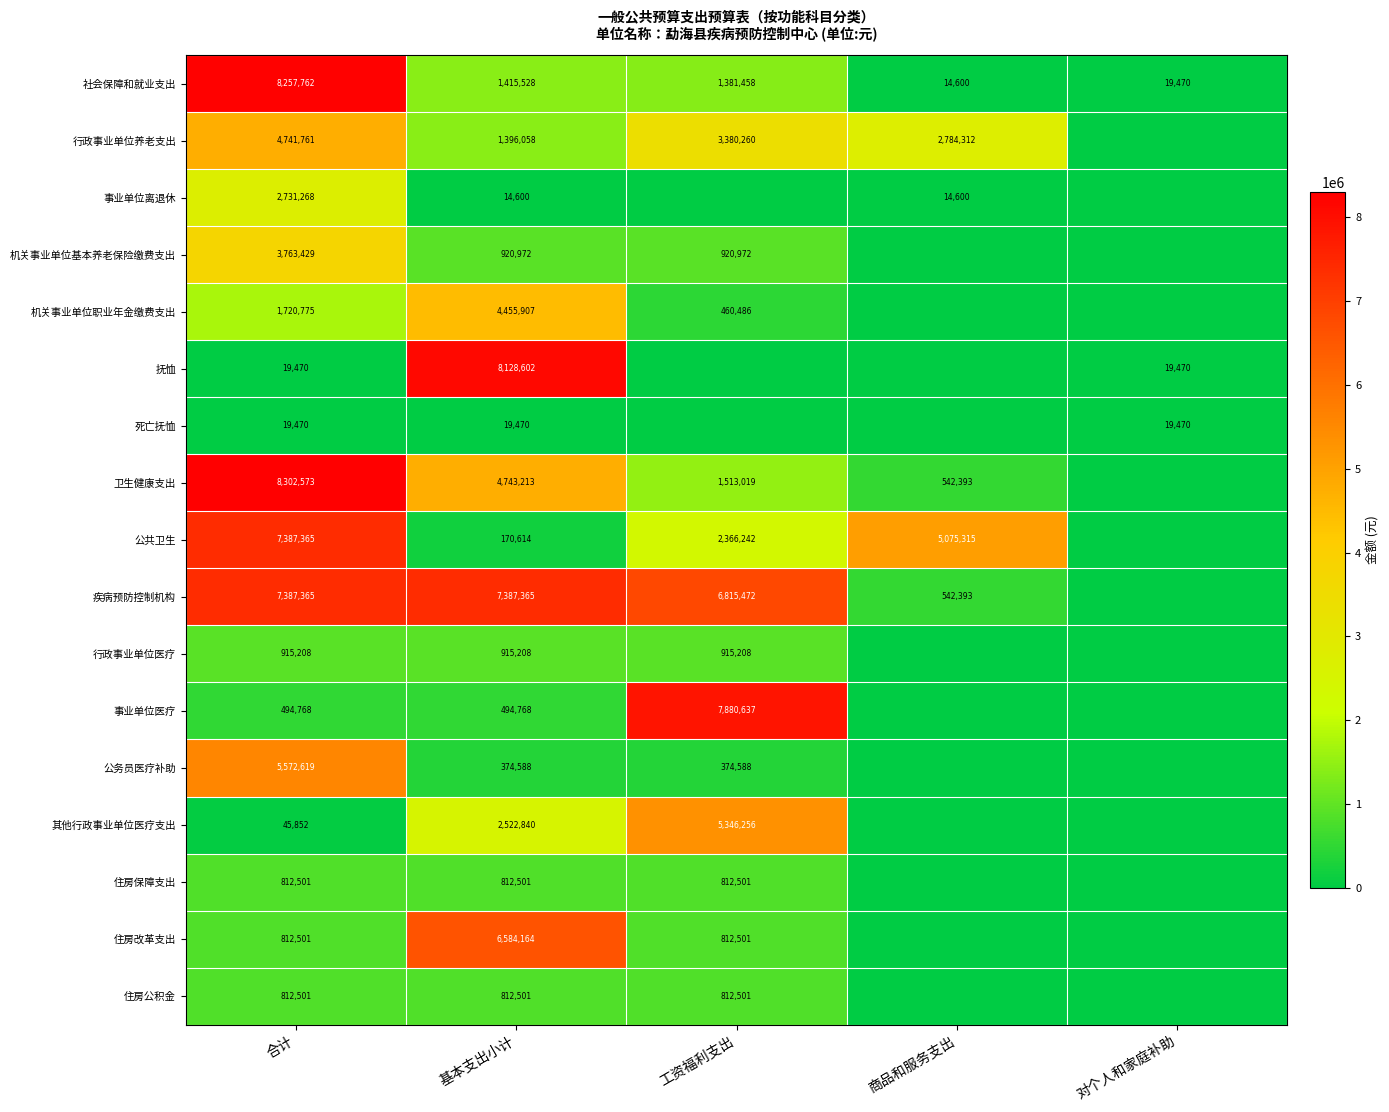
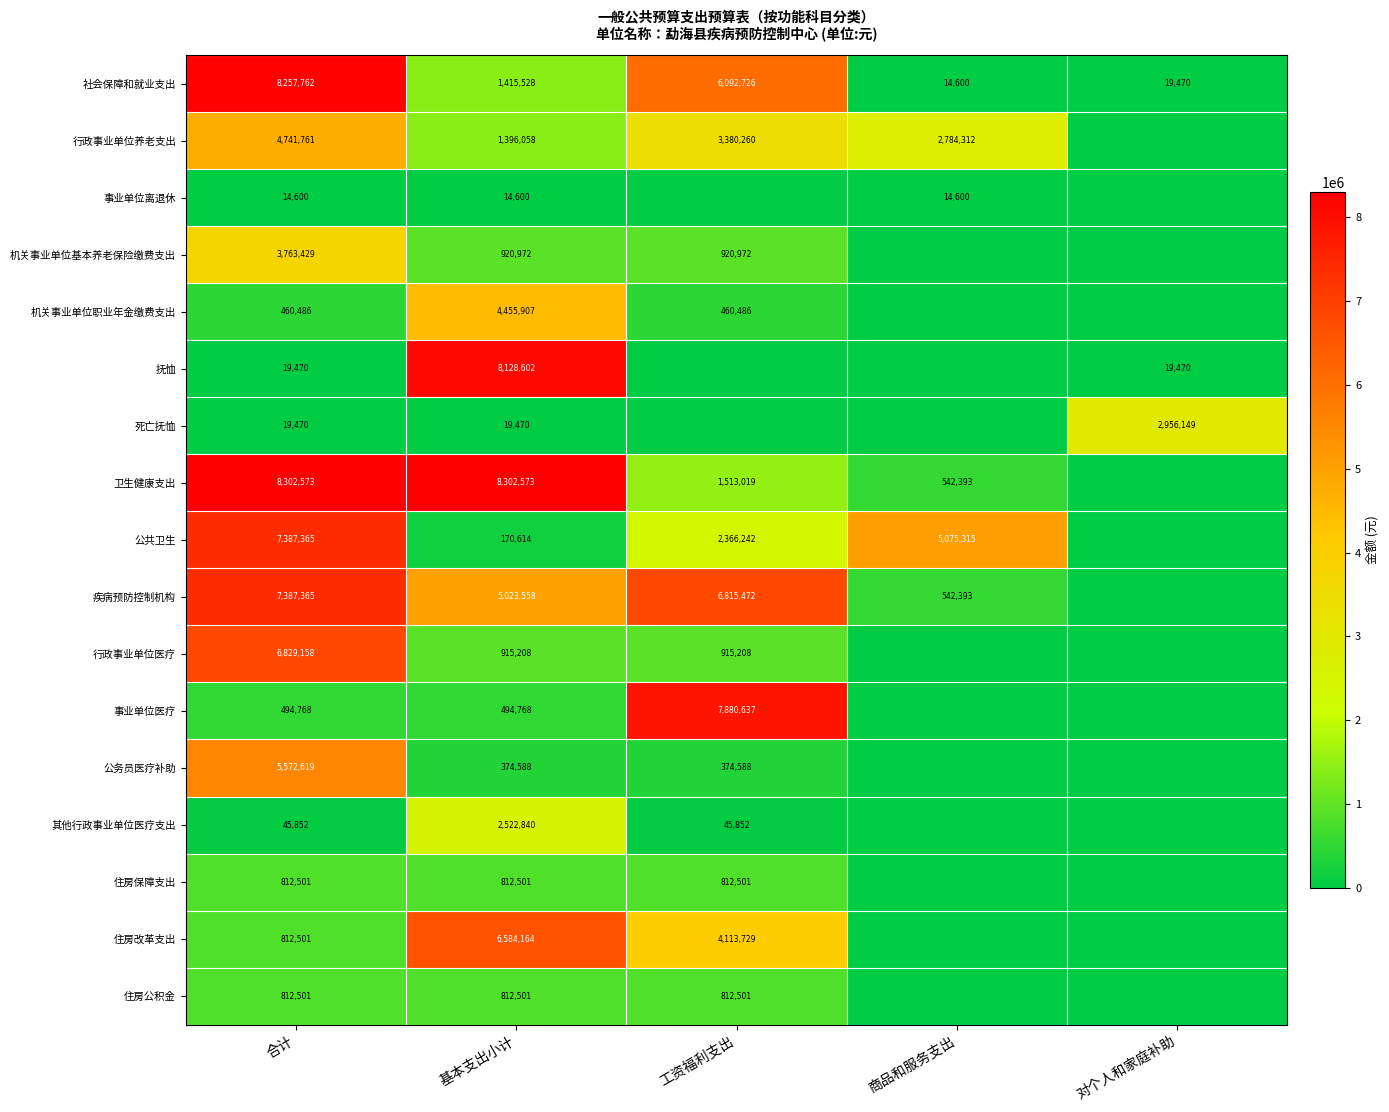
  {
    "社会保障和就业支出": {
      "合计": "8,257,762",
      "基本支出小计": "1,415,528",
-     "工资福利支出": "1,381,458",
+     "工资福利支出": "6,092,726",
      "商品和服务支出": "14,600",
      "对个人和家庭补助": "19,470"
    },
    "行政事业单位养老支出": {
      "合计": "4,741,761",
      "基本支出小计": "1,396,058",
      "工资福利支出": "3,380,260",
      "商品和服务支出": "2,784,312"
    },
    "事业单位离退休": {
-     "合计": "2,731,268",
+     "合计": "14,600",
      "基本支出小计": "14,600",
      "商品和服务支出": "14,600"
    },
    "机关事业单位基本养老保险缴费支出": {
      "合计": "3,763,429",
      "基本支出小计": "920,972",
      "工资福利支出": "920,972"
    },
    "机关事业单位职业年金缴费支出": {
-     "合计": "1,720,775",
+     "合计": "460,486",
      "基本支出小计": "4,455,907",
      "工资福利支出": "460,486"
    },
    "抚恤": {
      "合计": "19,470",
      "基本支出小计": "8,128,602",
      "对个人和家庭补助": "19,470"
    },
    "死亡抚恤": {
      "合计": "19,470",
      "基本支出小计": "19,470",
-     "对个人和家庭补助": "19,470"
+     "对个人和家庭补助": "2,956,149"
    },
    "卫生健康支出": {
      "合计": "8,302,573",
-     "基本支出小计": "4,743,213",
+     "基本支出小计": "8,302,573",
      "工资福利支出": "1,513,019",
      "商品和服务支出": "542,393"
    },
    "公共卫生": {
      "合计": "7,387,365",
      "基本支出小计": "170,614",
      "工资福利支出": "2,366,242",
      "商品和服务支出": "5,075,315"
    },
    "疾病预防控制机构": {
      "合计": "7,387,365",
-     "基本支出小计": "7,387,365",
+     "基本支出小计": "5,023,558",
      "工资福利支出": "6,815,472",
      "商品和服务支出": "542,393"
    },
    "行政事业单位医疗": {
-     "合计": "915,208",
+     "合计": "6,829,158",
      "基本支出小计": "915,208",
      "工资福利支出": "915,208"
    },
    "事业单位医疗": {
      "合计": "494,768",
      "基本支出小计": "494,768",
      "工资福利支出": "7,880,637"
    },
    "公务员医疗补助": {
      "合计": "5,572,619",
      "基本支出小计": "374,588",
      "工资福利支出": "374,588"
    },
    "其他行政事业单位医疗支出": {
      "合计": "45,852",
      "基本支出小计": "2,522,840",
-     "工资福利支出": "5,346,256"
+     "工资福利支出": "45,852"
    },
    "住房保障支出": {
      "合计": "812,501",
      "基本支出小计": "812,501",
      "工资福利支出": "812,501"
    },
    "住房改革支出": {
      "合计": "812,501",
      "基本支出小计": "6,584,164",
-     "工资福利支出": "812,501"
+     "工资福利支出": "4,113,729"
    },
    "住房公积金": {
      "合计": "812,501",
      "基本支出小计": "812,501",
      "工资福利支出": "812,501"
    }
  }
